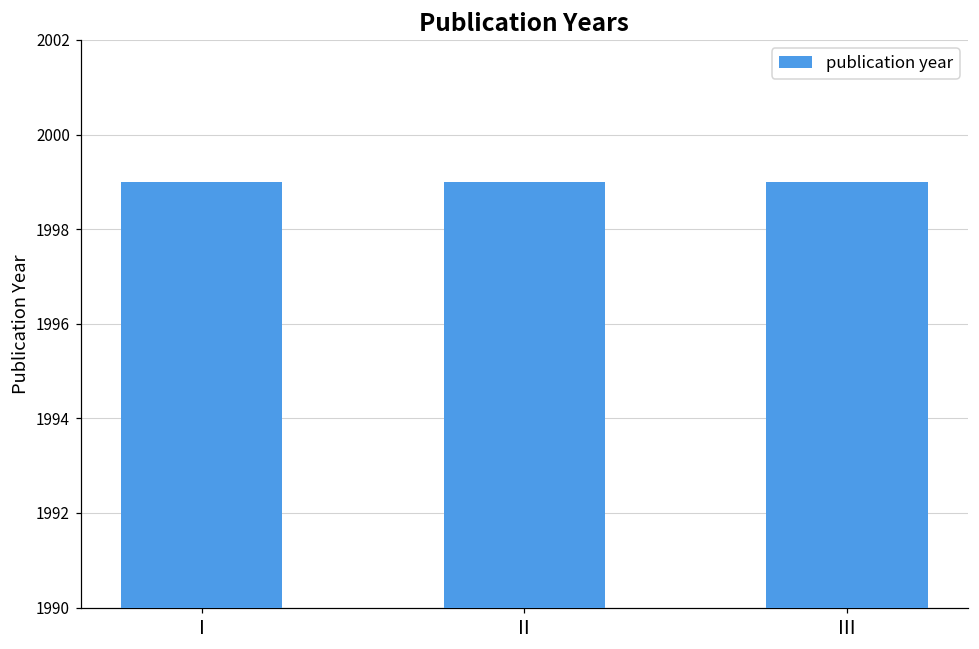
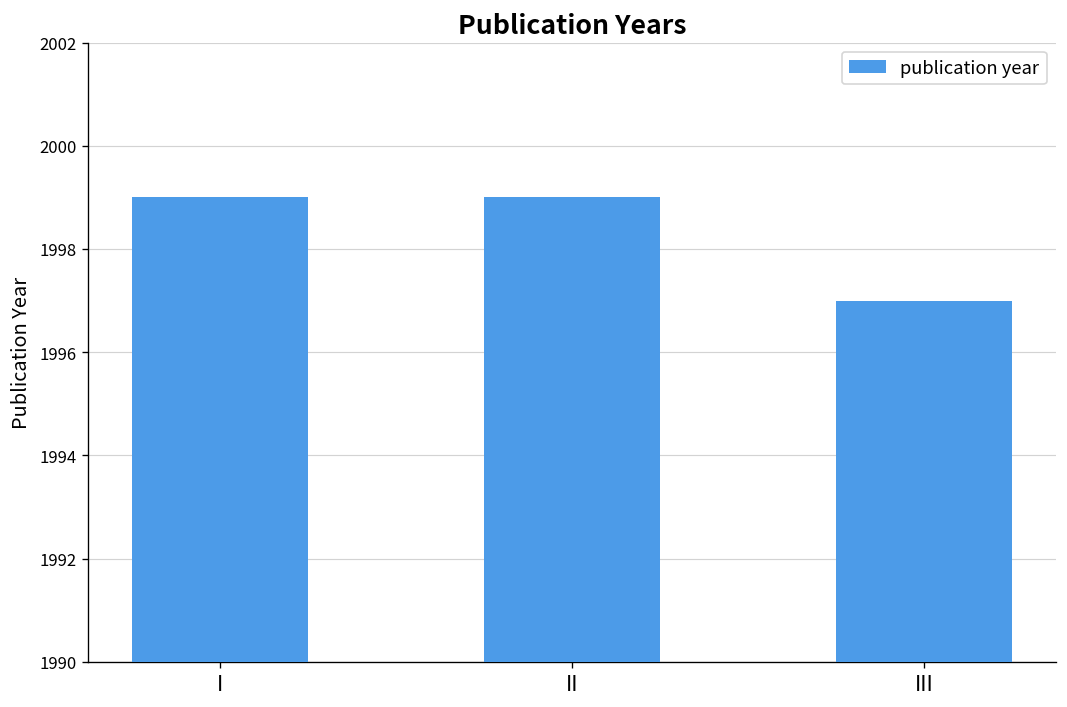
  {
    "I": 1999,
    "II": 1999,
-   "III": 1999
+   "III": 1997
  }
